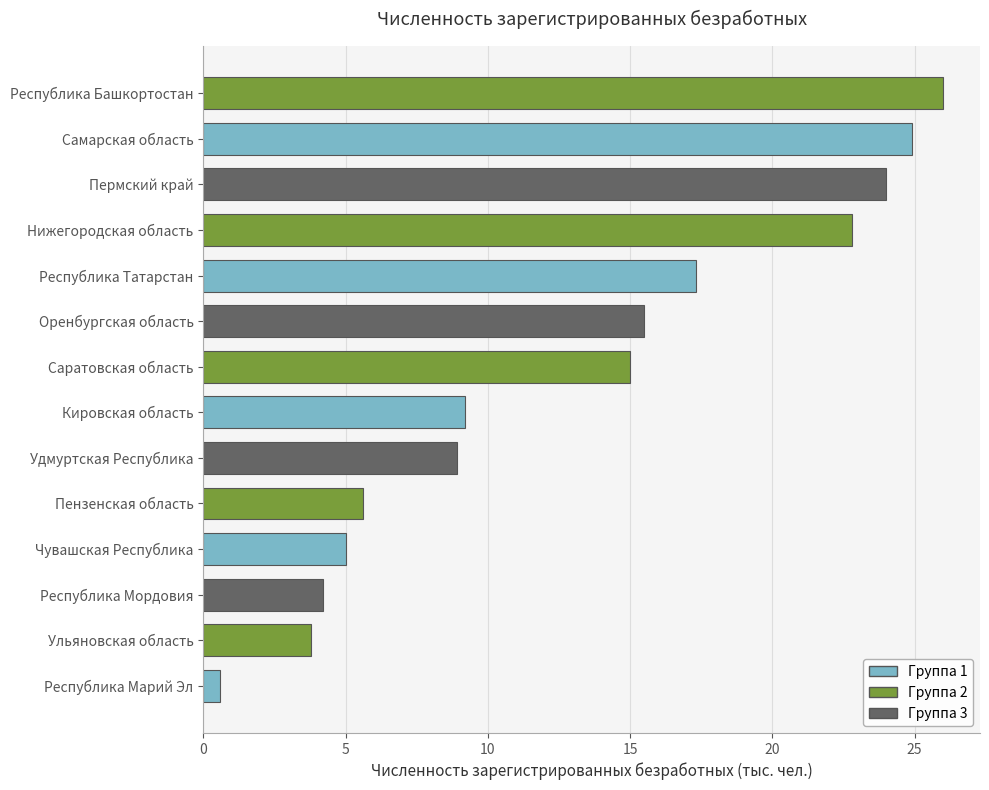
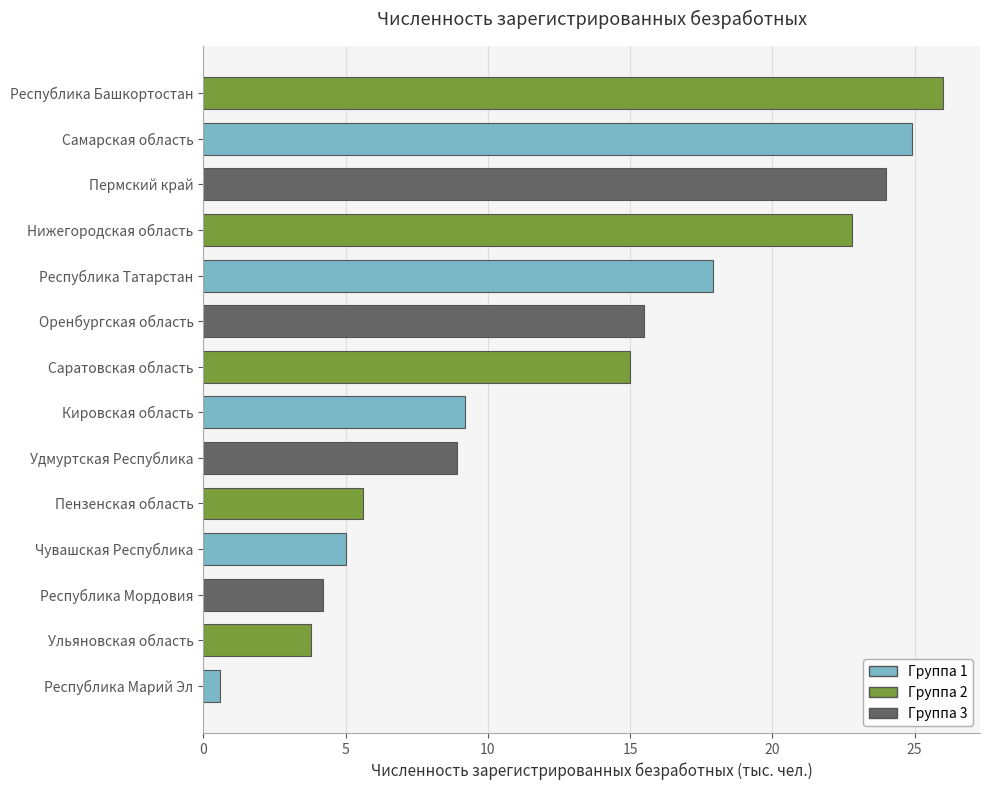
  {
    "Республика Башкортостан": 26.0,
    "Самарская область": 24.9,
    "Пермский край": 24.0,
    "Нижегородская область": 22.8,
-   "Республика Татарстан": 17.3,
+   "Республика Татарстан": 17.9,
    "Оренбургская область": 15.5,
    "Саратовская область": 15.0,
    "Кировская область": 9.2,
    "Удмуртская Республика": 8.9,
    "Пензенская область": 5.6,
    "Чувашская Республика": 5.0,
    "Республика Мордовия": 4.2,
    "Ульяновская область": 3.8,
    "Республика Марий Эл": 0.6
  }
